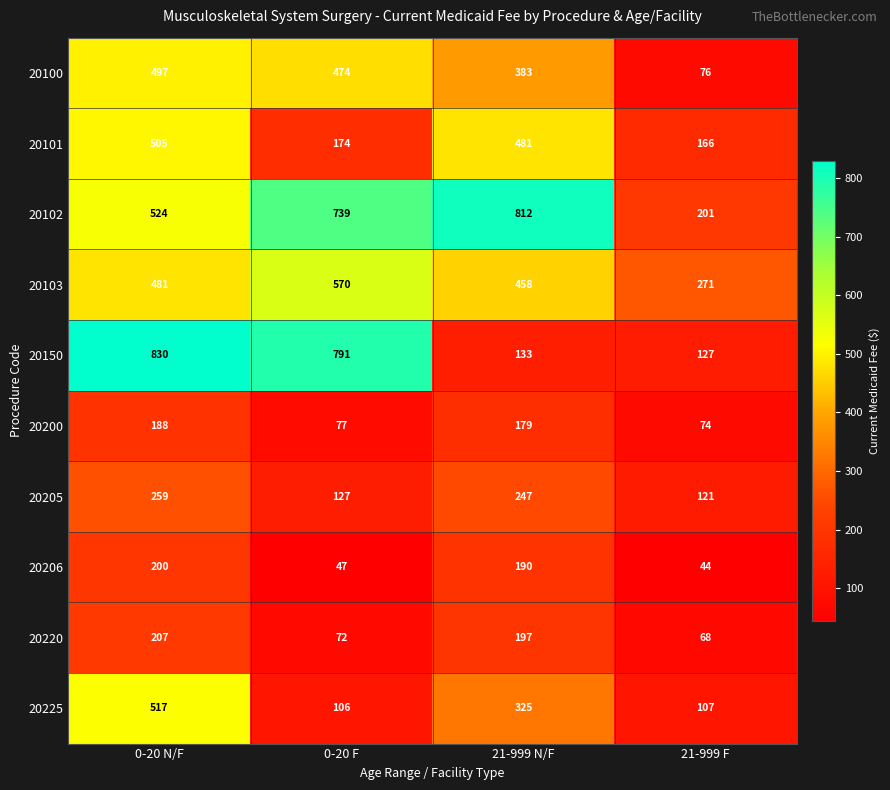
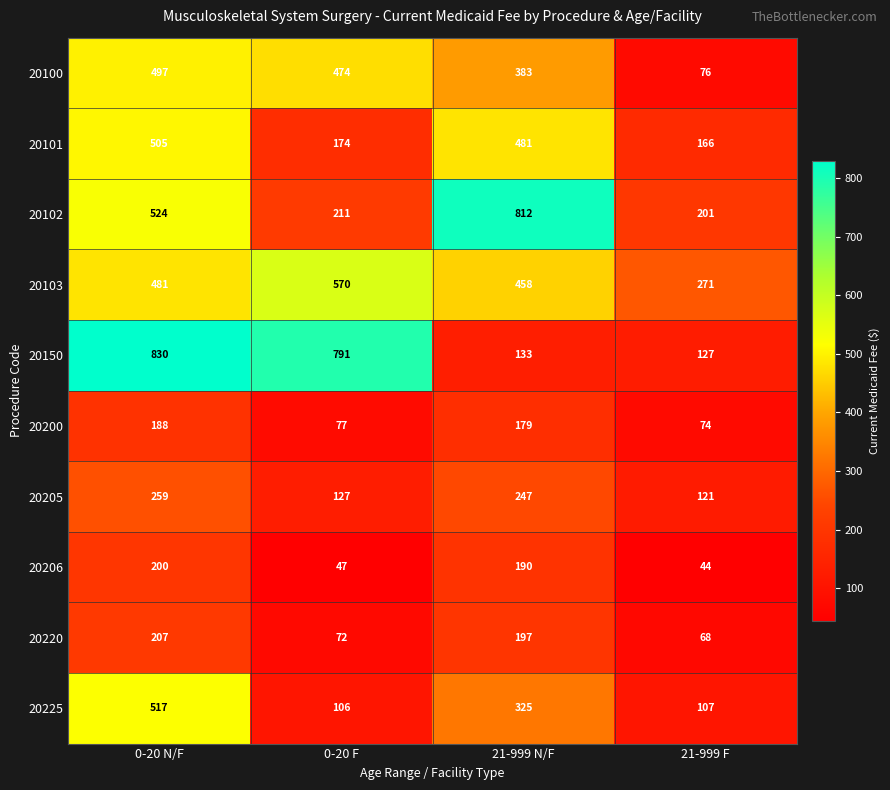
  {
    "20100": {
      "0-20 N/F": 497,
      "0-20 F": 474,
      "21-999 N/F": 383,
      "21-999 F": 76
    },
    "20101": {
      "0-20 N/F": 505,
      "0-20 F": 174,
      "21-999 N/F": 481,
      "21-999 F": 166
    },
    "20102": {
      "0-20 N/F": 524,
-     "0-20 F": 739,
+     "0-20 F": 211,
      "21-999 N/F": 812,
      "21-999 F": 201
    },
    "20103": {
      "0-20 N/F": 481,
      "0-20 F": 570,
      "21-999 N/F": 458,
      "21-999 F": 271
    },
    "20150": {
      "0-20 N/F": 830,
      "0-20 F": 791,
      "21-999 N/F": 133,
      "21-999 F": 127
    },
    "20200": {
      "0-20 N/F": 188,
      "0-20 F": 77,
      "21-999 N/F": 179,
      "21-999 F": 74
    },
    "20205": {
      "0-20 N/F": 259,
      "0-20 F": 127,
      "21-999 N/F": 247,
      "21-999 F": 121
    },
    "20206": {
      "0-20 N/F": 200,
      "0-20 F": 47,
      "21-999 N/F": 190,
      "21-999 F": 44
    },
    "20220": {
      "0-20 N/F": 207,
      "0-20 F": 72,
      "21-999 N/F": 197,
      "21-999 F": 68
    },
    "20225": {
      "0-20 N/F": 517,
      "0-20 F": 106,
      "21-999 N/F": 325,
      "21-999 F": 107
    }
  }
